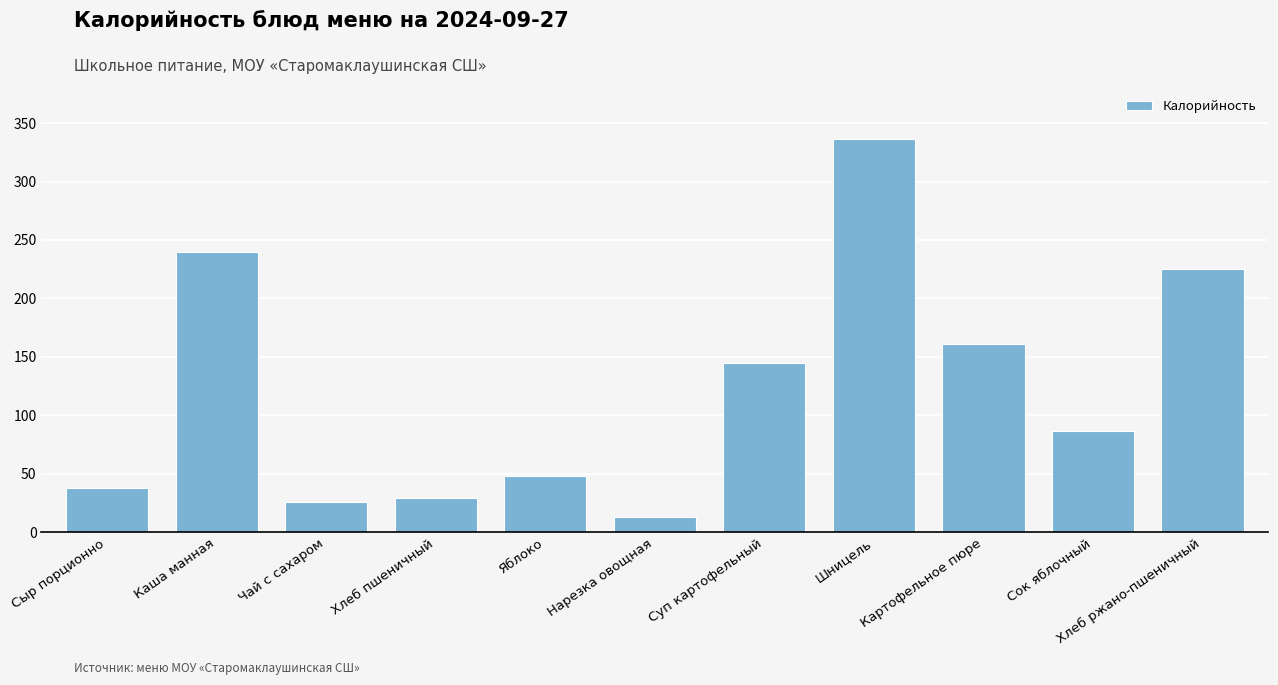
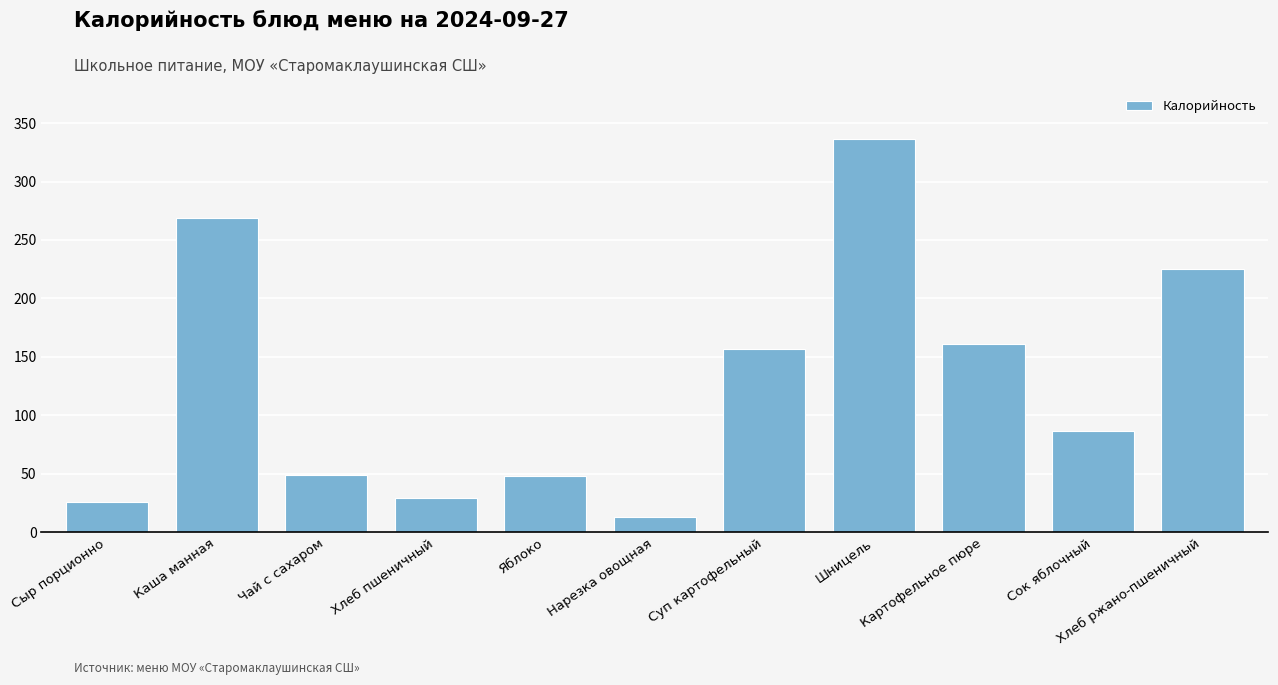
  {
-   "Сыр порционно": 38,
-   "Каша манная": 240,
-   "Чай с сахаром": 26,
+   "Сыр порционно": 26,
+   "Каша манная": 269,
+   "Чай с сахаром": 49,
    "Хлеб пшеничный": 29,
    "Яблоко": 48,
    "Нарезка овощная": 13,
-   "Суп картофельный": 145,
+   "Суп картофельный": 157,
    "Шницель": 336,
    "Картофельное пюре": 161,
    "Сок яблочный": 87,
    "Хлеб ржано-пшеничный": 225
  }
